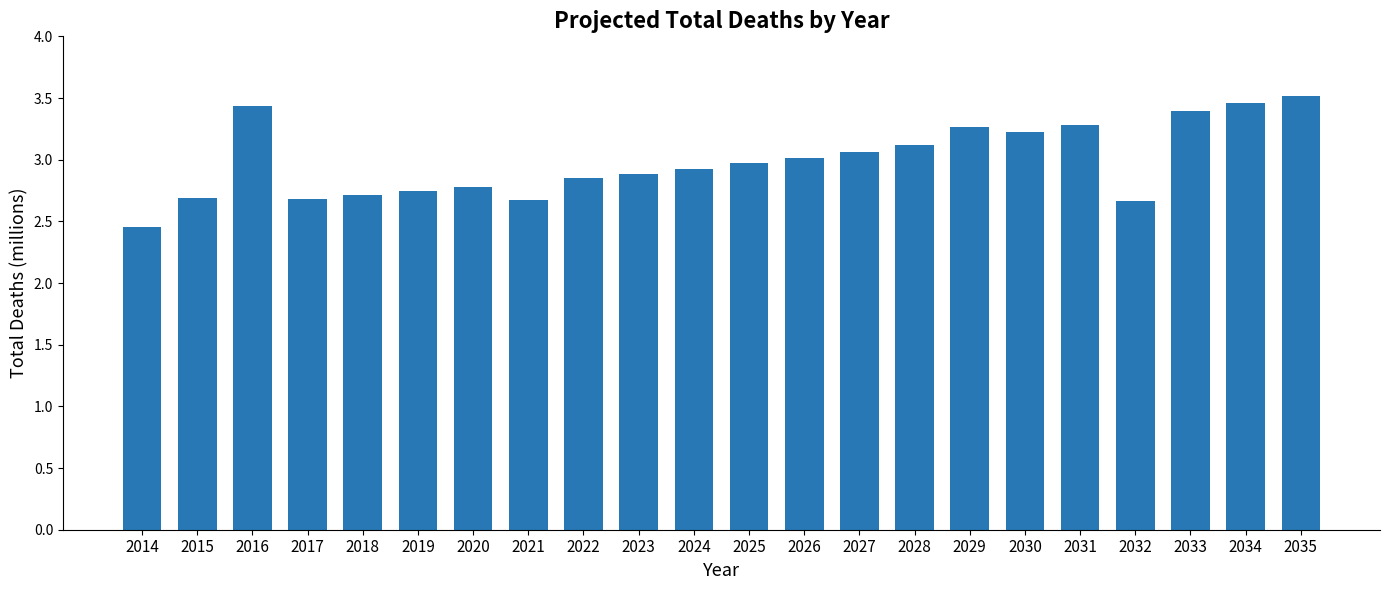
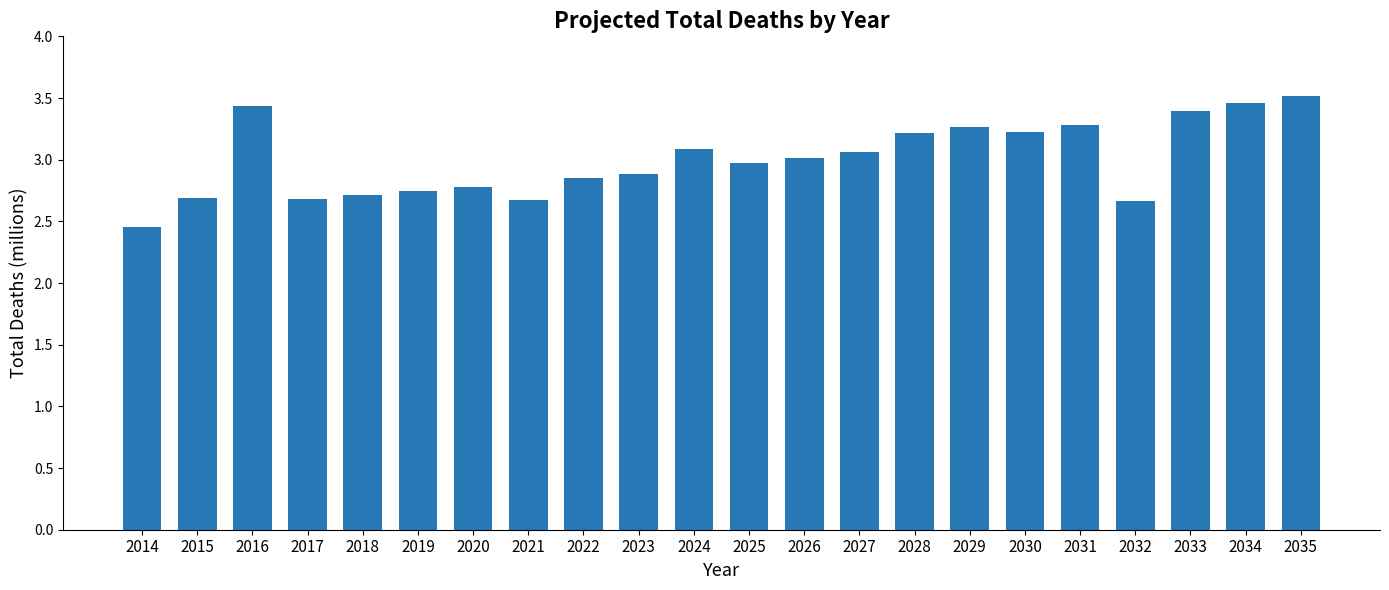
  {
    "2014": 2.46,
    "2015": 2.69,
    "2016": 3.43,
    "2017": 2.68,
    "2018": 2.71,
    "2019": 2.74,
    "2020": 2.78,
    "2021": 2.68,
    "2022": 2.85,
    "2023": 2.89,
-   "2024": 2.93,
+   "2024": 3.09,
    "2025": 2.97,
    "2026": 3.02,
    "2027": 3.06,
-   "2028": 3.12,
+   "2028": 3.21,
    "2029": 3.26,
    "2030": 3.22,
    "2031": 3.28,
    "2032": 2.66,
    "2033": 3.40,
    "2034": 3.46,
    "2035": 3.52
  }
